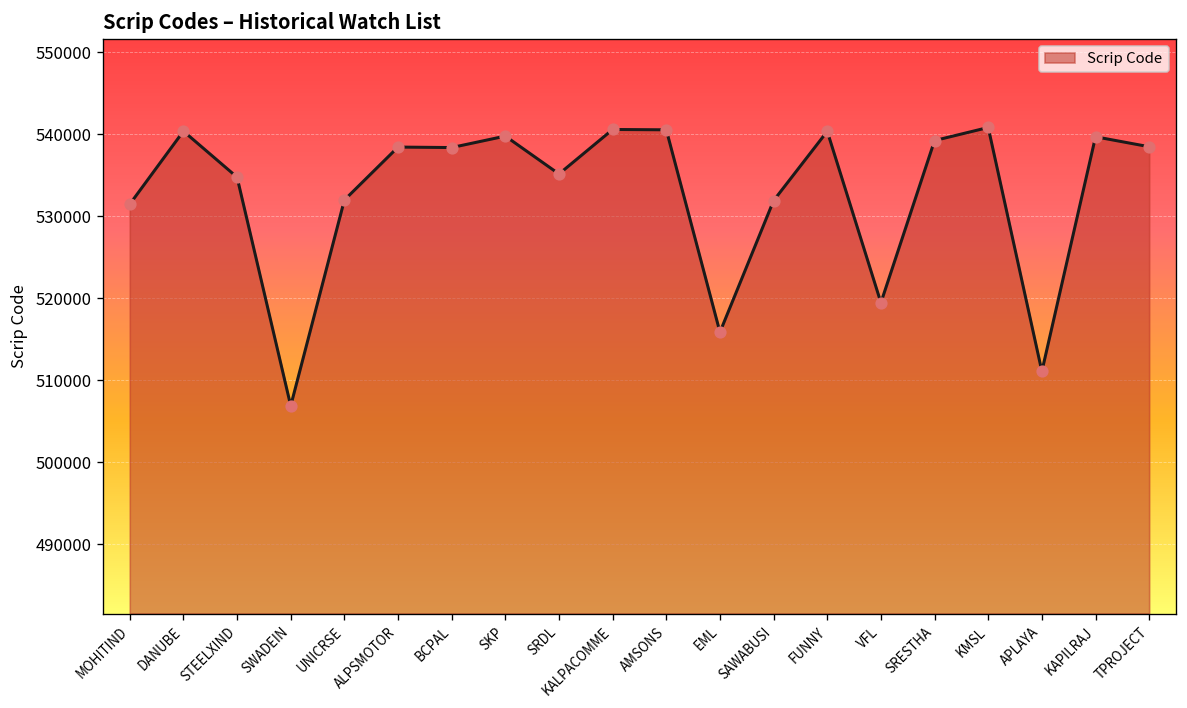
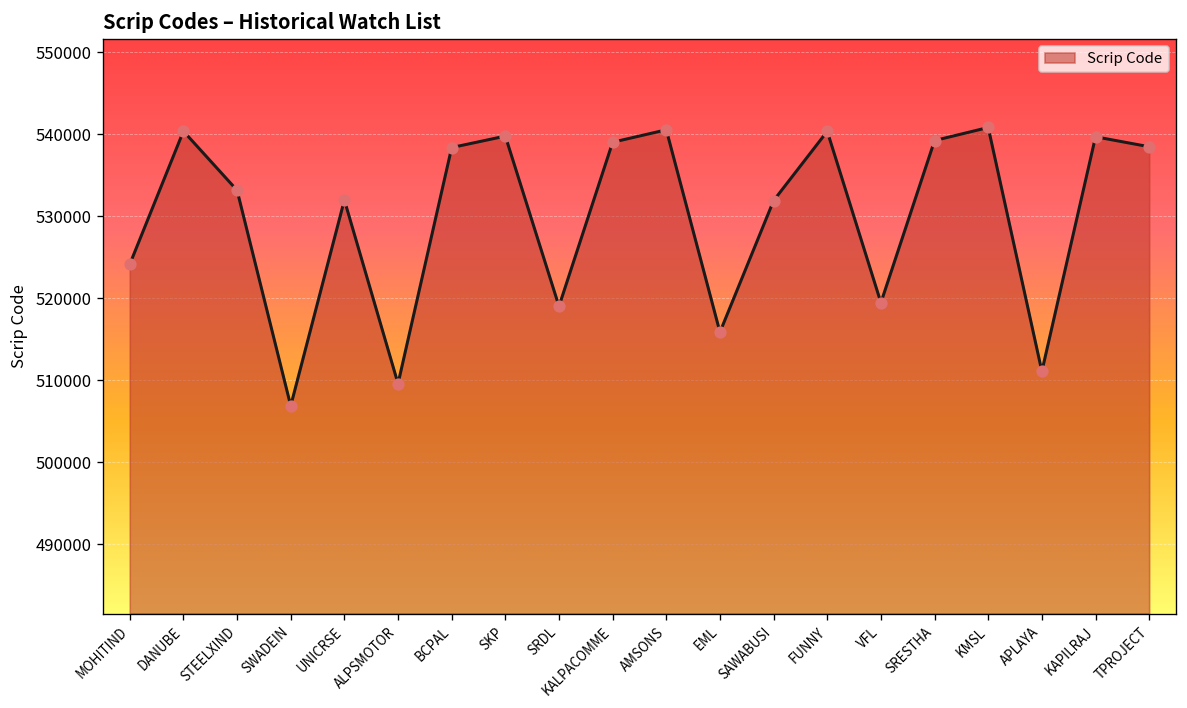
  {
-   "MOHITIND": 531000,
+   "MOHITIND": 524000,
    "DANUBE": 540000,
-   "STEELXIND": 535000,
+   "STEELXIND": 533000,
    "SWADEIN": 507000,
    "UNICRSE": 532000,
-   "ALPSMOTOR": 538000,
+   "ALPSMOTOR": 510000,
    "BCPAL": 538000,
    "SKP": 540000,
-   "SRDL": 535000,
-   "KALPACOMME": 541000,
+   "SRDL": 519000,
+   "KALPACOMME": 539000,
    "AMSONS": 541000,
    "EML": 516000,
    "SAWABUSI": 532000,
    "FUNNY": 540000,
    "VFL": 519000,
    "SRESTHA": 539000,
    "KMSL": 541000,
    "APLAYA": 511000,
    "KAPILRAJ": 540000,
    "TPROJECT": 538000
  }
